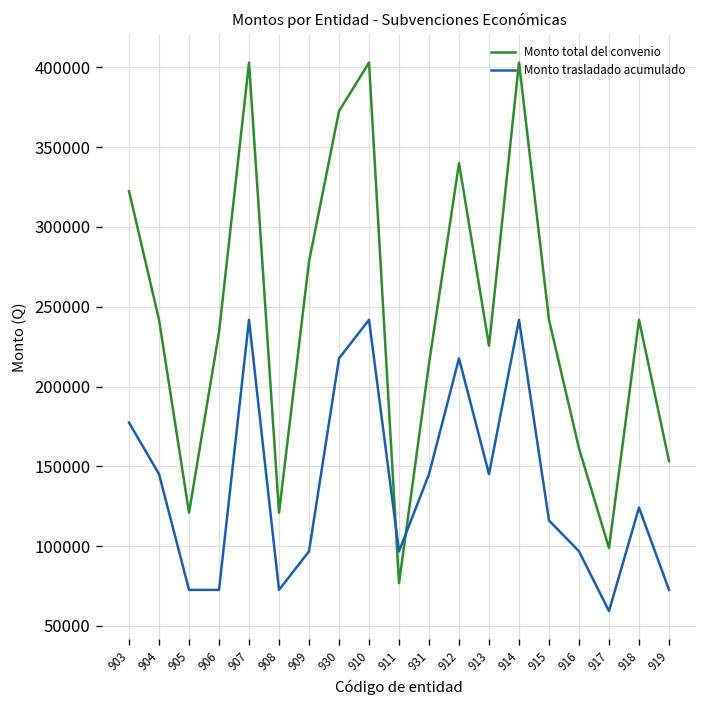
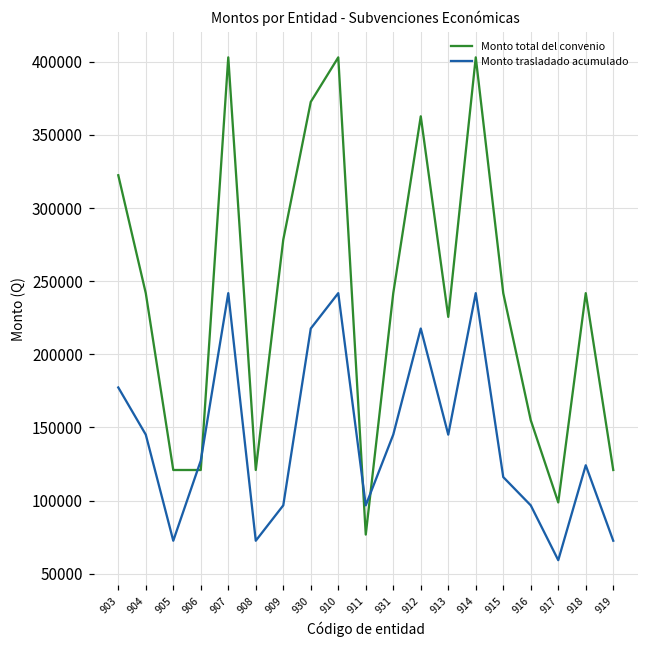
  {
    "Monto total del convenio": {
      "903": 322000,
      "904": 242000,
      "905": 121000,
-     "906": 234000,
+     "906": 121000,
      "907": 403000,
      "908": 121000,
      "909": 278000,
      "930": 373000,
      "910": 403000,
      "911": 77000,
-     "931": 214000,
-     "912": 340000,
+     "931": 242000,
+     "912": 363000,
      "913": 226000,
      "914": 403000,
      "915": 242000,
-     "916": 161000,
+     "916": 155000,
      "917": 99000,
      "918": 242000,
-     "919": 153000
+     "919": 121000
    },
    "Monto trasladado acumulado": {
      "903": 177000,
      "904": 145000,
      "905": 73000,
-     "906": 73000,
+     "906": 127000,
      "907": 242000,
      "908": 73000,
      "909": 97000,
      "930": 218000,
      "910": 242000,
      "911": 97000,
      "931": 145000,
      "912": 218000,
      "913": 145000,
      "914": 242000,
      "915": 116000,
      "916": 97000,
      "917": 59000,
      "918": 124000,
      "919": 73000
    }
  }
